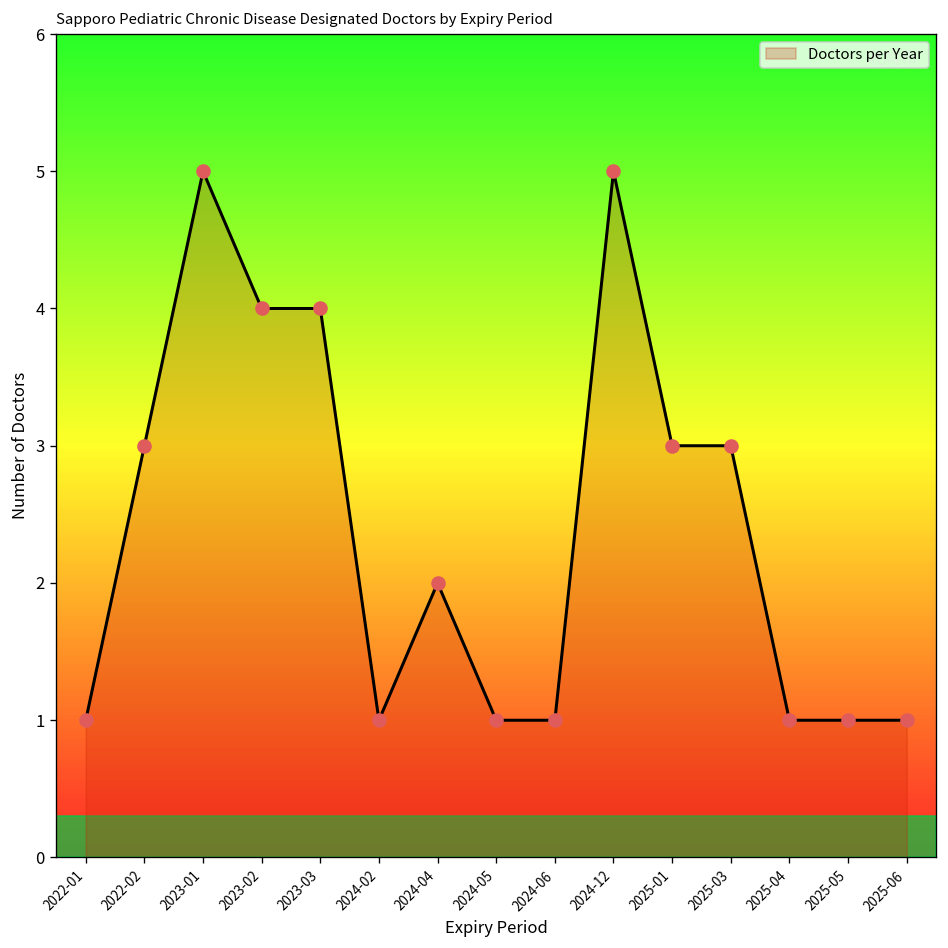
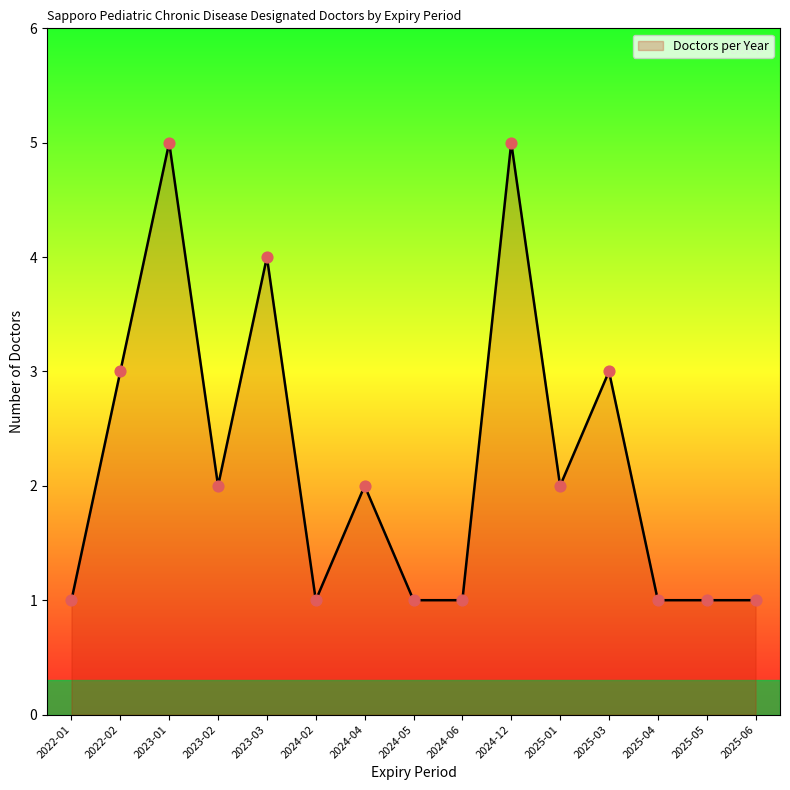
  {
    "2022-01": 1,
    "2022-02": 3,
    "2023-01": 5,
-   "2023-02": 4,
+   "2023-02": 2,
    "2023-03": 4,
    "2024-02": 1,
    "2024-04": 2,
    "2024-05": 1,
    "2024-06": 1,
    "2024-12": 5,
-   "2025-01": 3,
+   "2025-01": 2,
    "2025-03": 3,
    "2025-04": 1,
    "2025-05": 1,
    "2025-06": 1
  }
